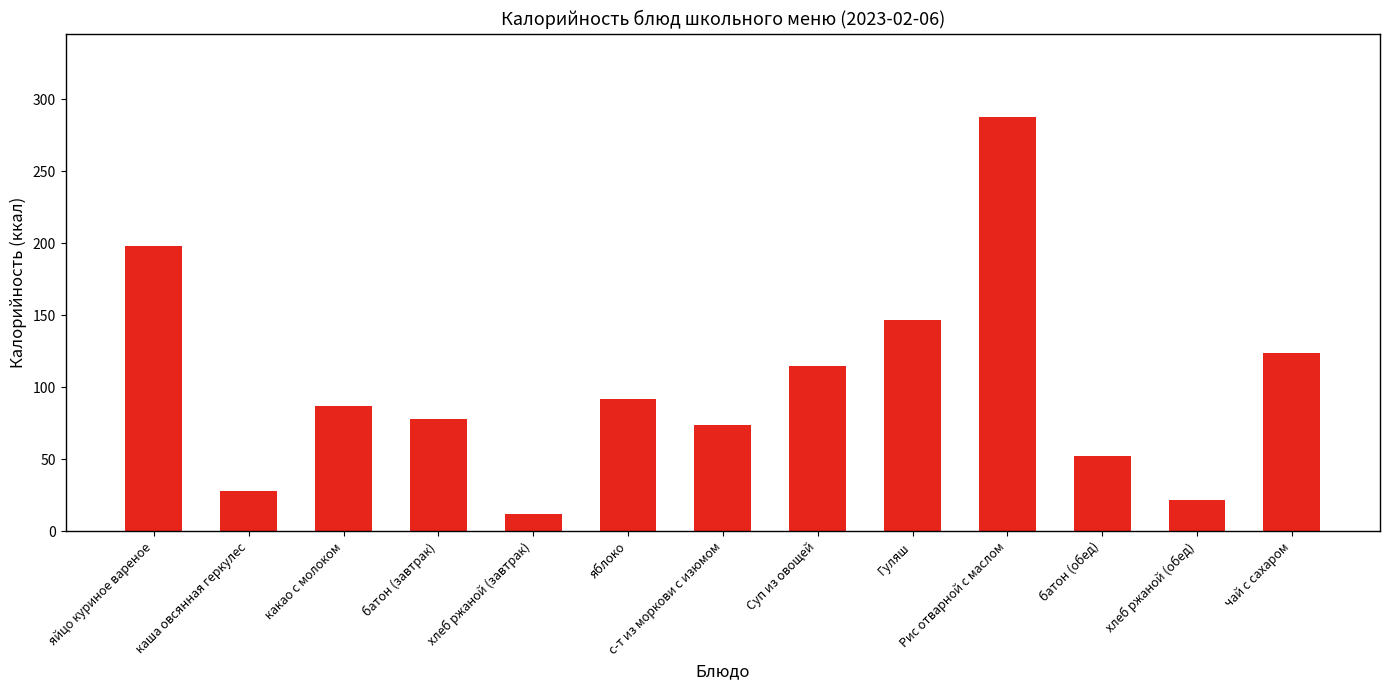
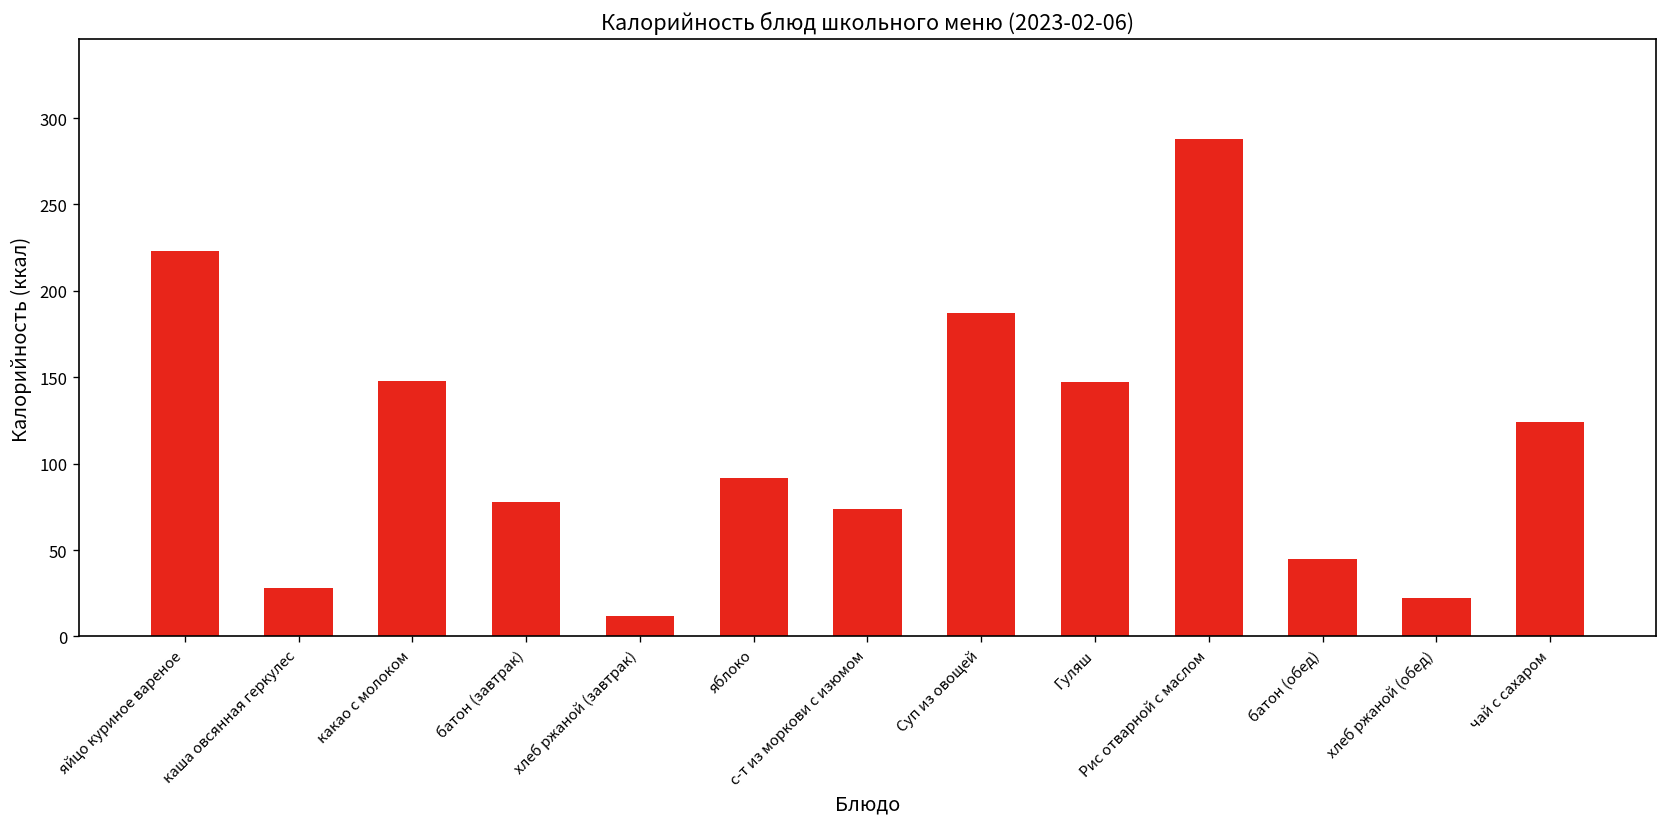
  {
-   "яйцо куриное вареное": 198,
+   "яйцо куриное вареное": 223,
    "каша овсянная геркулес": 28,
-   "какао с молоком": 87,
+   "какао с молоком": 148,
    "батон (завтрак)": 78,
    "хлеб ржаной (завтрак)": 12,
    "яблоко": 92,
    "с-т из моркови с изюмом": 74,
-   "Суп из овощей": 115,
+   "Суп из овощей": 187,
    "Гуляш": 147,
    "Рис отварной с маслом": 288,
-   "батон (обед)": 52,
+   "батон (обед)": 45,
    "хлеб ржаной (обед)": 22,
    "чай с сахаром": 124
  }
